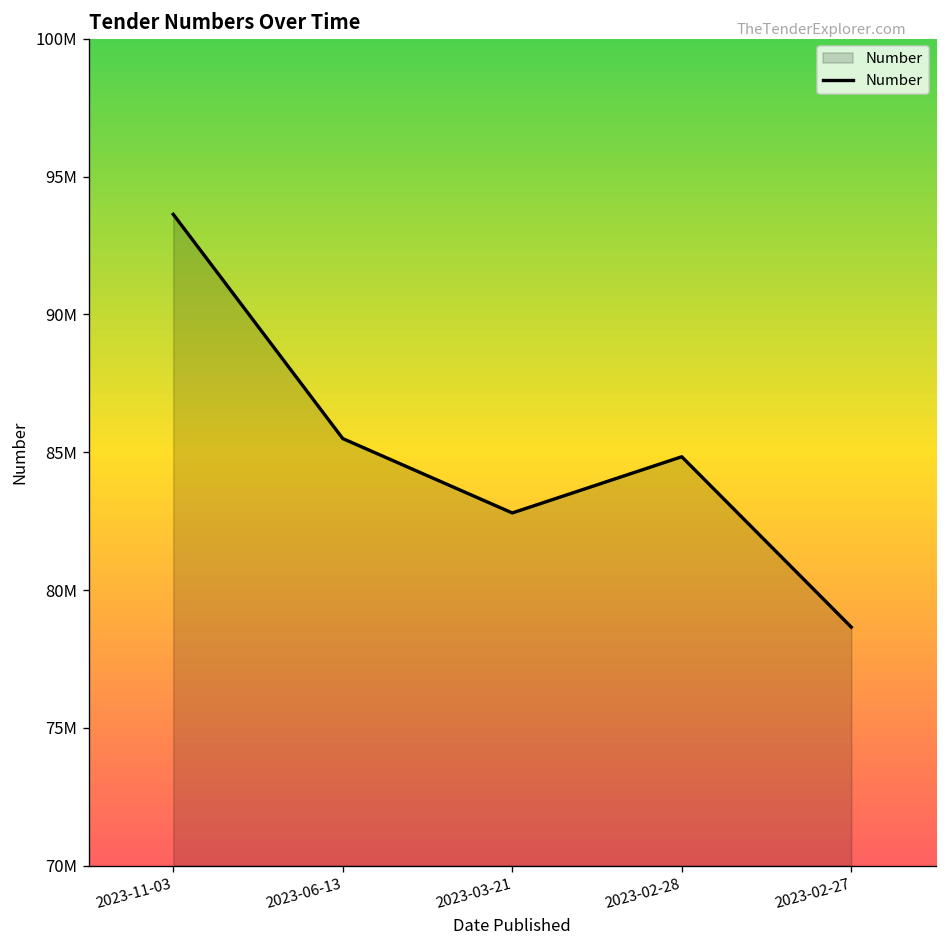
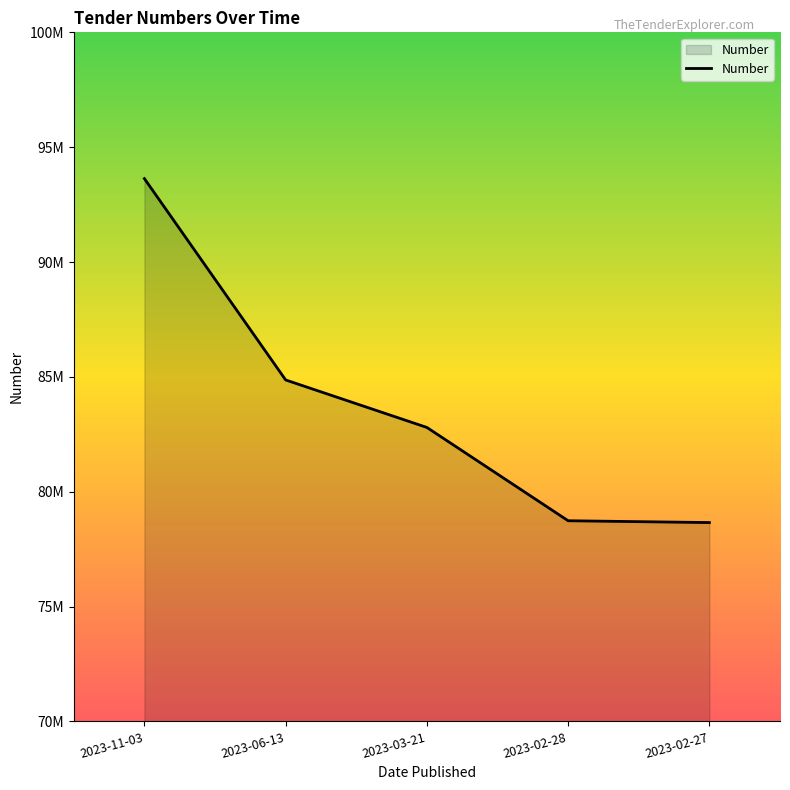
  {
    "2023-11-03": 93600000,
-   "2023-06-13": 85500000,
+   "2023-06-13": 84900000,
    "2023-03-21": 82800000,
-   "2023-02-28": 84800000,
+   "2023-02-28": 78700000,
    "2023-02-27": 78700000
  }
